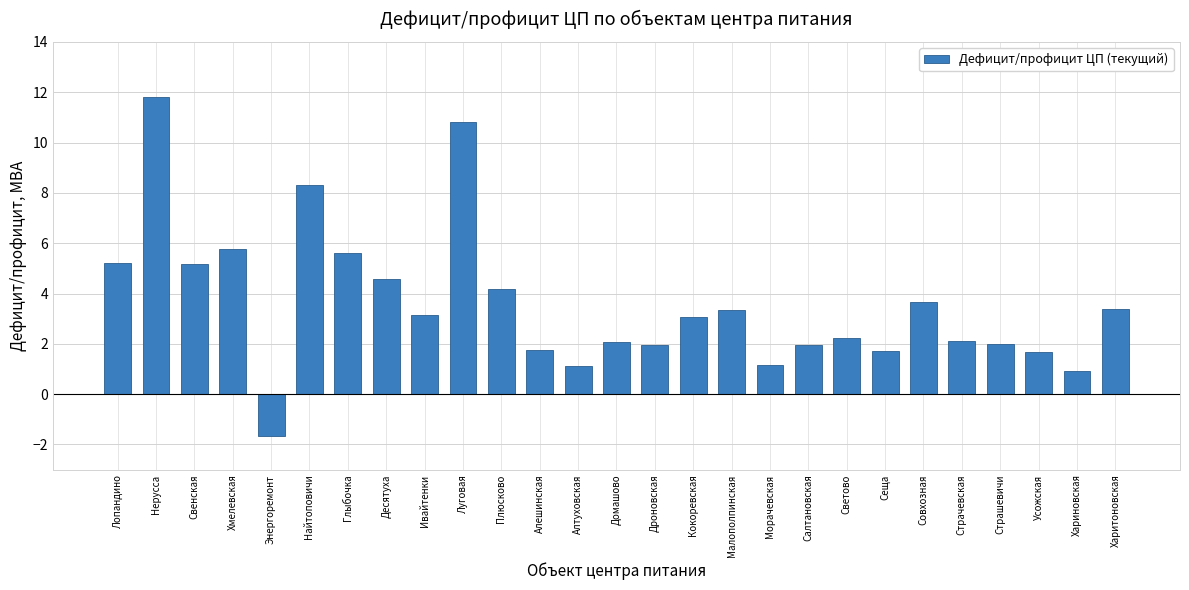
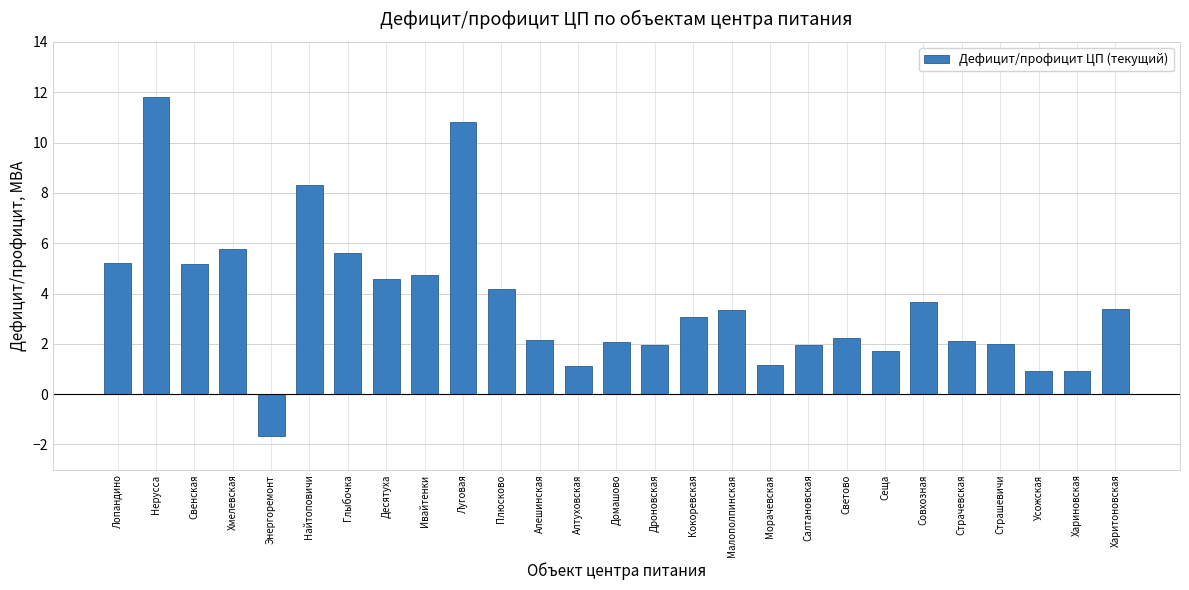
  {
    "Лопандино": 5.2,
    "Нерусса": 11.8,
    "Свенская": 5.2,
    "Хмелевская": 5.8,
    "Энергоремонт": -1.7,
    "Найтоповичи": 8.3,
    "Глыбочка": 5.6,
    "Десятуха": 4.6,
-   "Ивайтенки": 3.1,
+   "Ивайтенки": 4.8,
    "Луговая": 10.8,
    "Плюсково": 4.2,
-   "Алешинская": 1.8,
+   "Алешинская": 2.2,
    "Алтуховская": 1.1,
    "Домашово": 2.1,
    "Дроновская": 1.9,
    "Кокоревская": 3.1,
    "Малополпинская": 3.3,
    "Морачевская": 1.2,
    "Салтановская": 1.9,
    "Светово": 2.2,
    "Сеща": 1.7,
    "Совхозная": 3.7,
    "Страчевская": 2.1,
    "Страшевичи": 2.0,
-   "Усожская": 1.7,
+   "Усожская": 0.9,
    "Хариновская": 0.9,
    "Харитоновская": 3.4
  }
